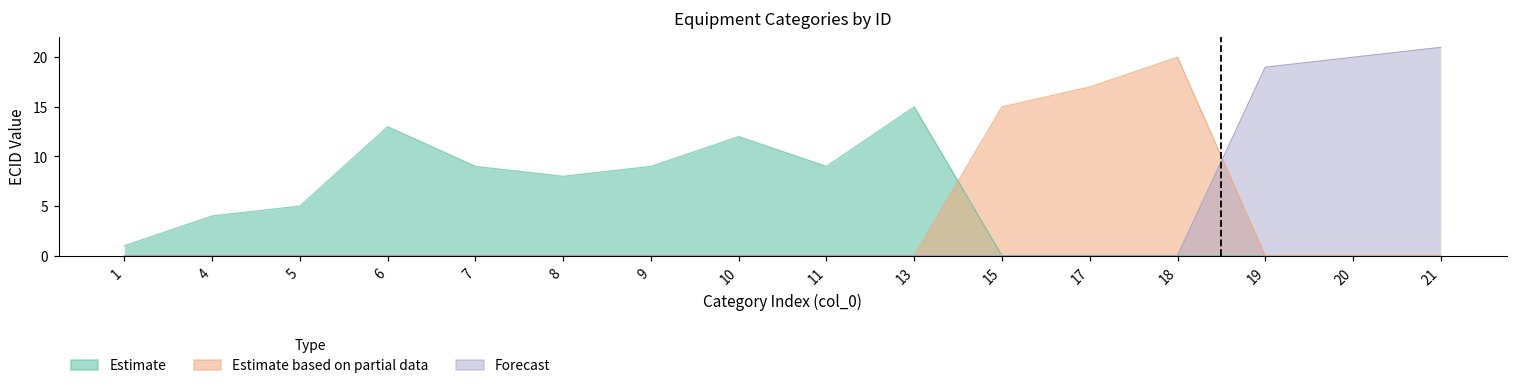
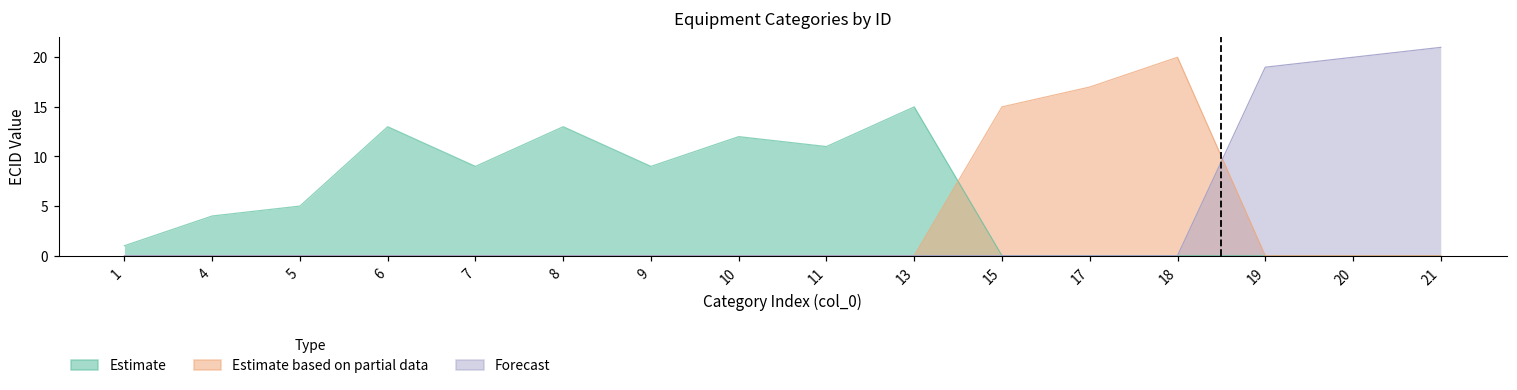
  {
    "Estimate": {
      "1": 1,
      "4": 4,
      "5": 5,
      "6": 13,
      "7": 9,
-     "8": 8,
+     "8": 13,
      "9": 9,
      "10": 12,
-     "11": 9,
+     "11": 11,
      "13": 15
    },
    "Estimate based on partial data": {
      "15": 15,
      "17": 17,
      "18": 20
    },
    "Forecast": {
      "19": 19,
      "20": 20,
      "21": 21
    }
  }
